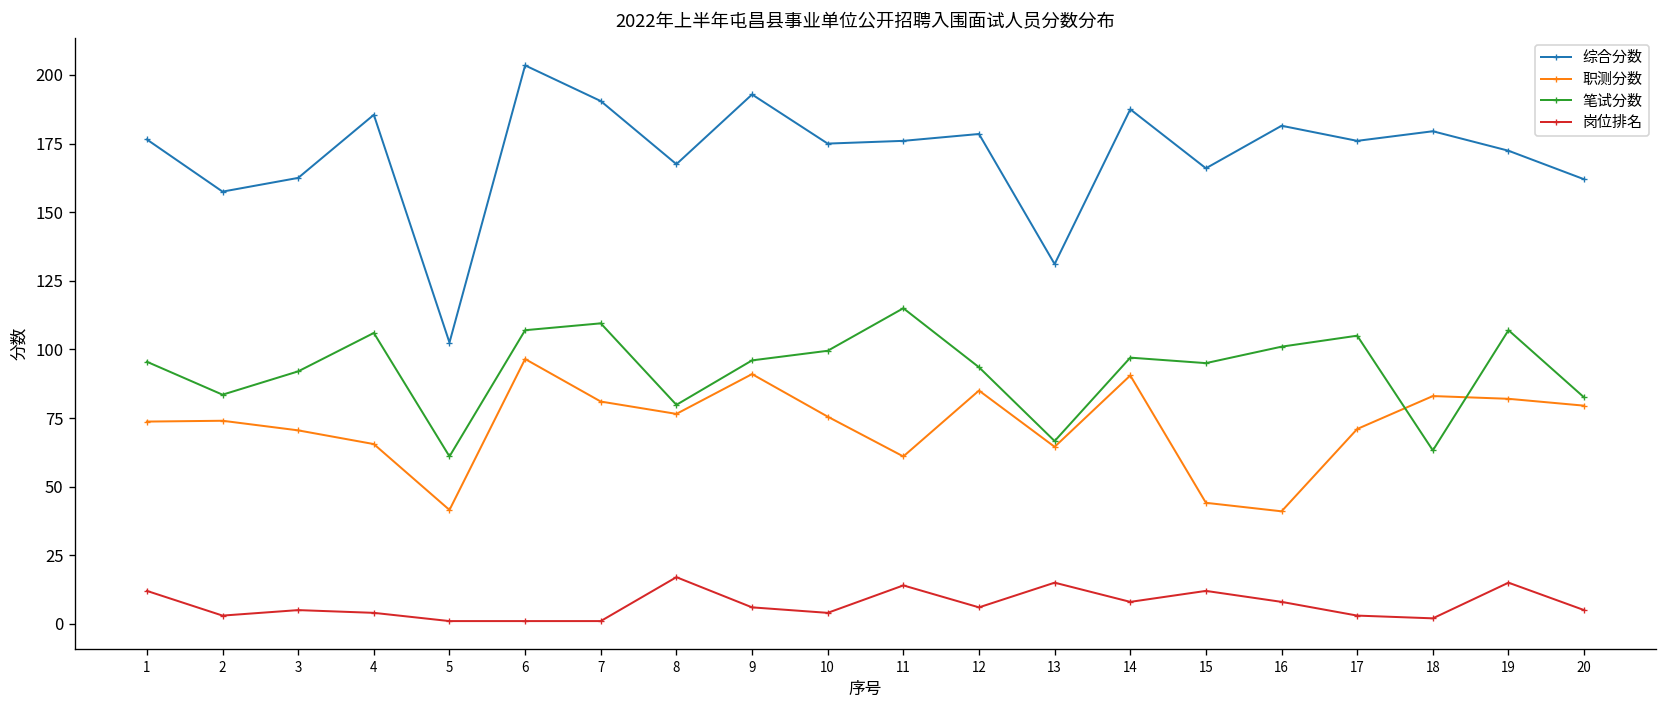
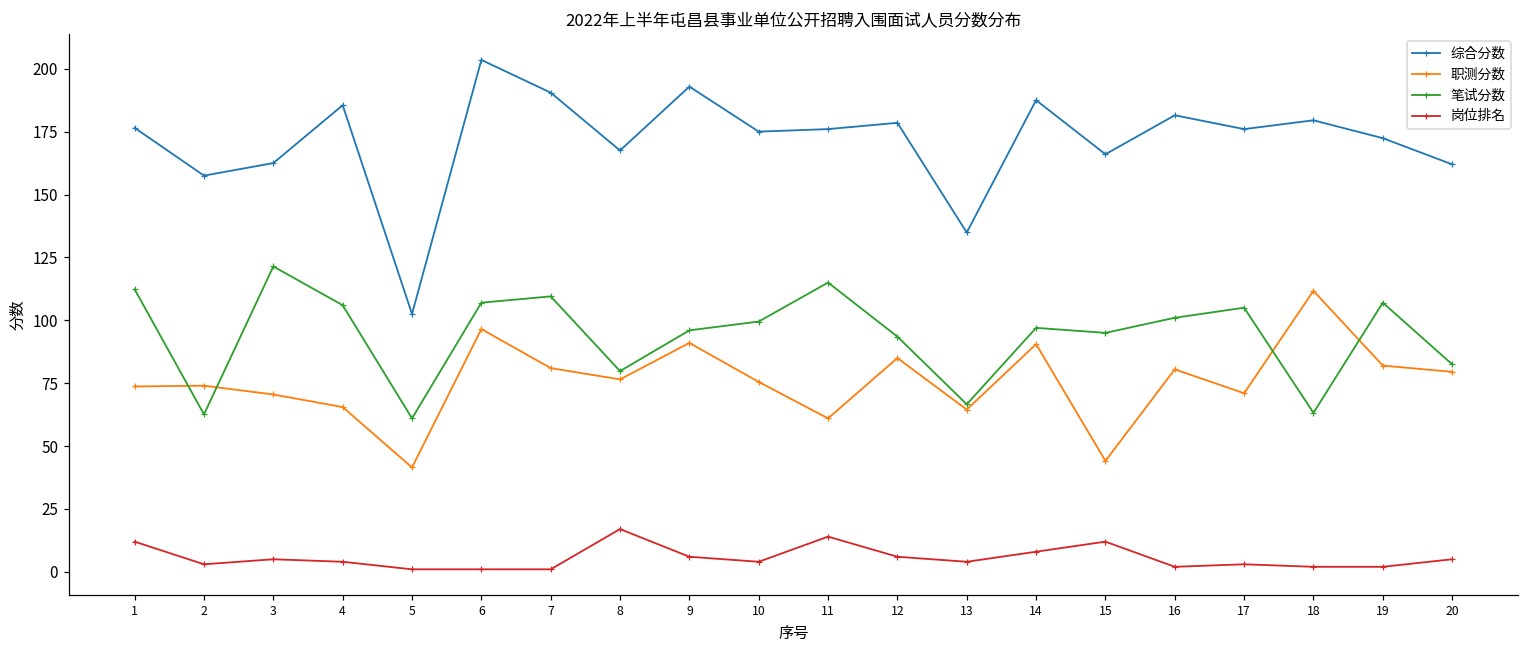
  {
    "综合分数": {
      "1": 177,
      "2": 158,
      "3": 163,
      "4": 186,
      "5": 103,
      "6": 204,
      "7": 191,
      "8": 168,
      "9": 193,
      "10": 175,
      "11": 176,
      "12": 179,
-     "13": 131,
+     "13": 135,
      "14": 188,
      "15": 166,
      "16": 182,
      "17": 176,
      "18": 180,
      "19": 172,
      "20": 162
    },
    "职测分数": {
      "1": 74,
      "2": 74,
      "3": 71,
      "4": 66,
      "5": 42,
      "6": 97,
      "7": 81,
      "8": 77,
      "9": 91,
      "10": 76,
      "11": 61,
      "12": 85,
      "13": 65,
      "14": 91,
      "15": 44,
-     "16": 41,
+     "16": 81,
      "17": 71,
-     "18": 83,
+     "18": 112,
      "19": 82,
      "20": 80
    },
    "笔试分数": {
-     "1": 96,
-     "2": 84,
-     "3": 92,
+     "1": 112,
+     "2": 63,
+     "3": 121,
      "4": 106,
      "5": 61,
      "6": 107,
      "7": 110,
      "8": 80,
      "9": 96,
      "10": 100,
      "11": 115,
      "12": 94,
      "13": 67,
      "14": 97,
      "15": 95,
      "16": 101,
      "17": 105,
      "18": 63,
      "19": 107,
      "20": 83
    },
    "岗位排名": {
      "1": 12,
      "2": 3,
      "3": 5,
      "4": 4,
      "5": 1,
      "6": 1,
      "7": 1,
      "8": 17,
      "9": 6,
      "10": 4,
      "11": 14,
      "12": 6,
-     "13": 15,
+     "13": 4,
      "14": 8,
      "15": 12,
-     "16": 8,
+     "16": 2,
      "17": 3,
      "18": 2,
-     "19": 15,
+     "19": 2,
      "20": 5
    }
  }
